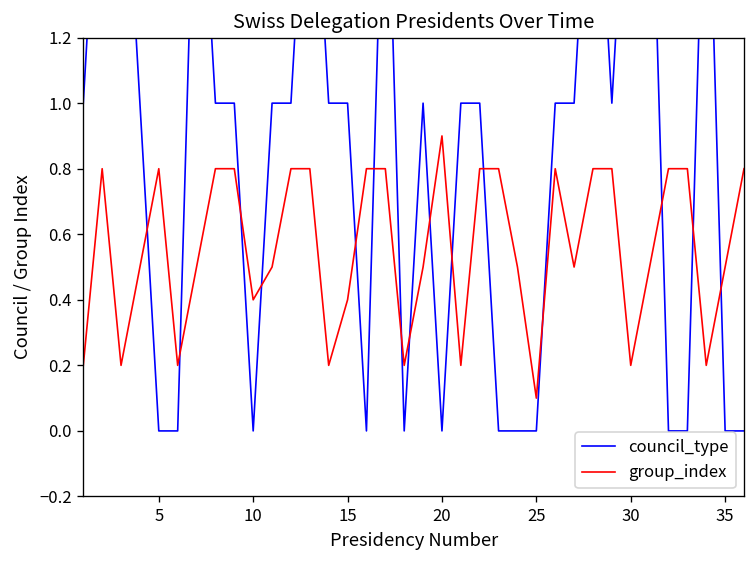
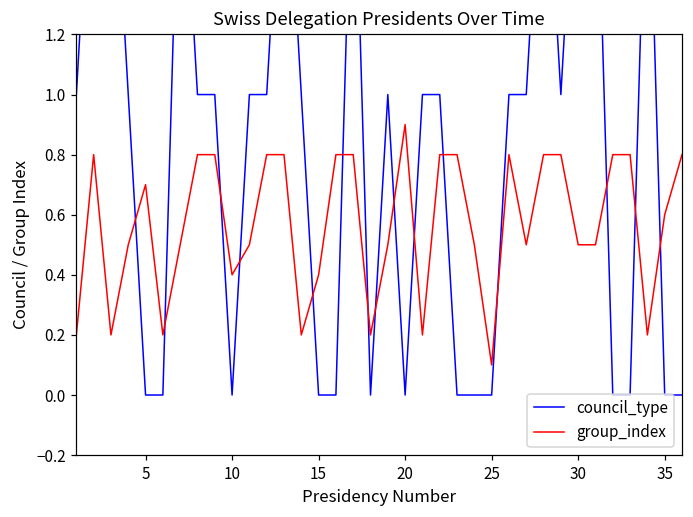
  {
    "council_type": {
      "5": 0,
      "10": 0,
-     "15": 1,
+     "15": 0,
      "20": 0,
      "25": 0,
      "35": 0
    },
    "group_index": {
-     "5": 0.8,
+     "5": 0.7,
      "10": 0.4,
      "15": 0.4,
      "20": 0.9,
      "25": 0.1,
-     "30": 0.2,
-     "35": 0.5
+     "30": 0.5,
+     "35": 0.6
    }
  }
